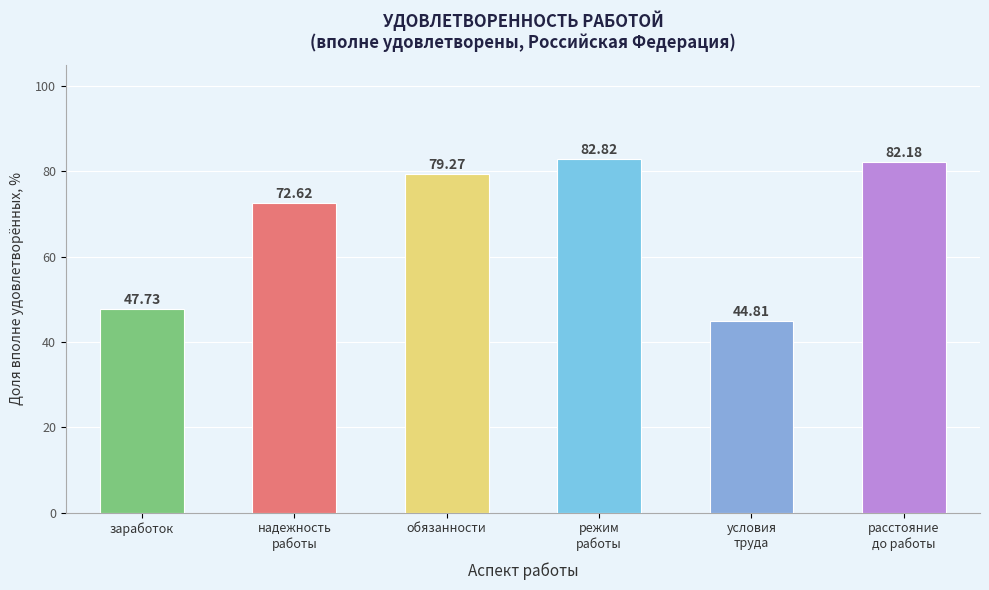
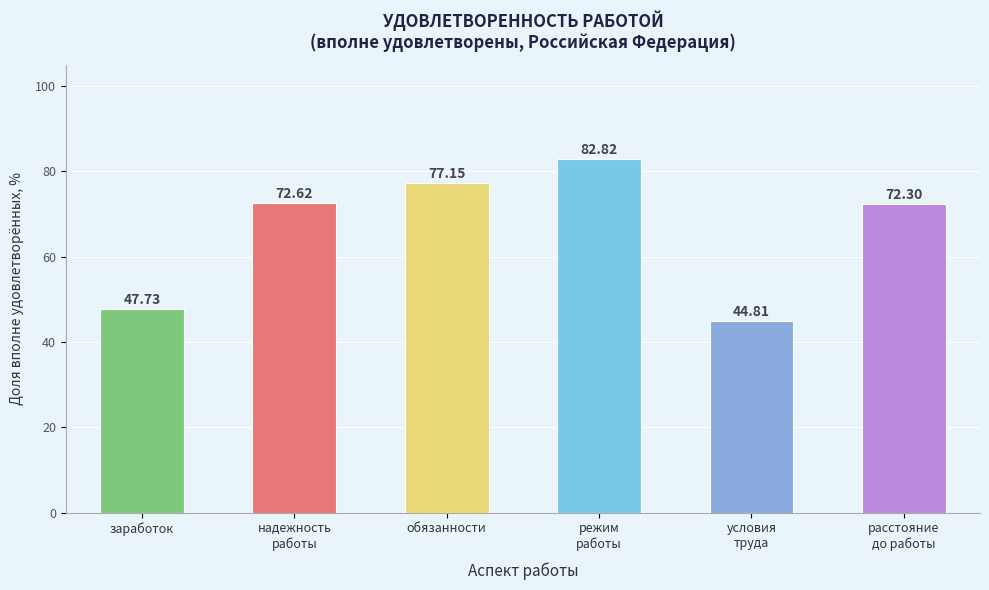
  {
    "заработок": 47.73,
    "надежность работы": 72.62,
-   "обязанности": 79.27,
+   "обязанности": 77.15,
    "режим работы": 82.82,
    "условия труда": 44.81,
-   "расстояние до работы": 82.18
+   "расстояние до работы": 72.30
  }
